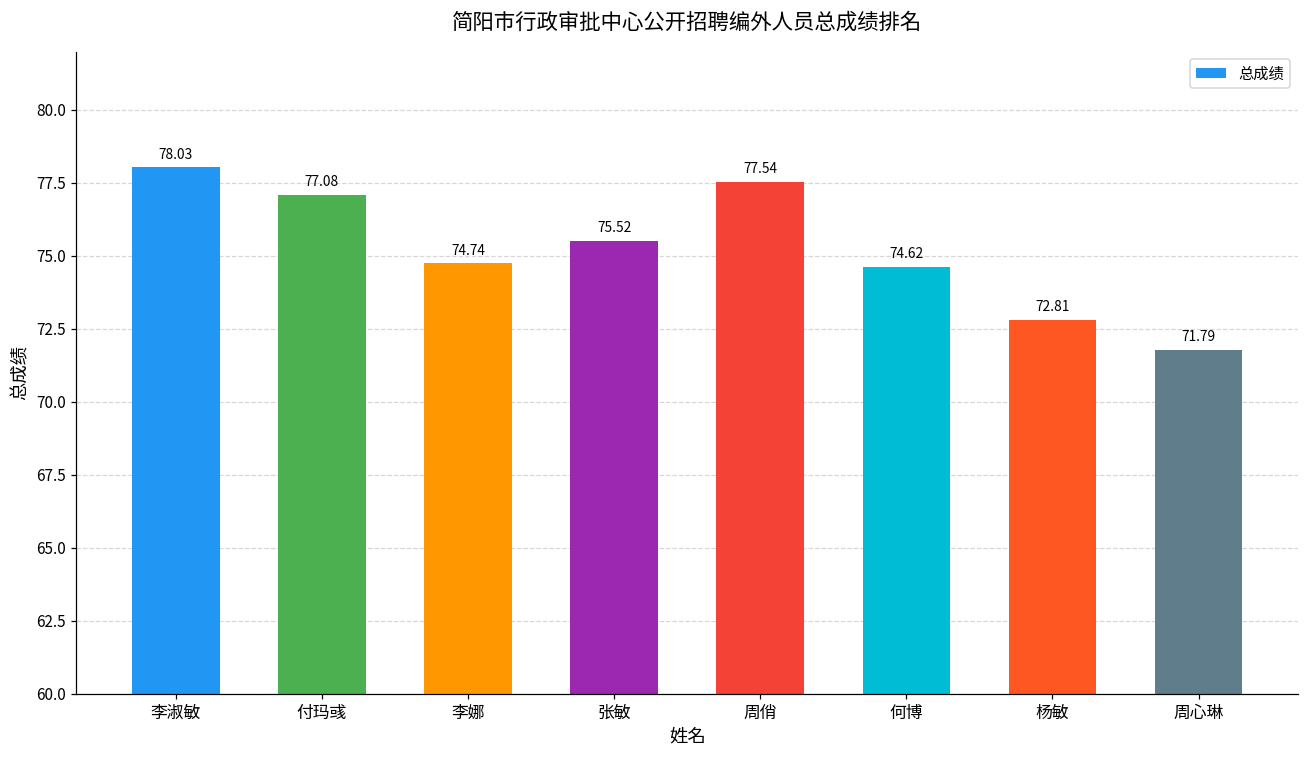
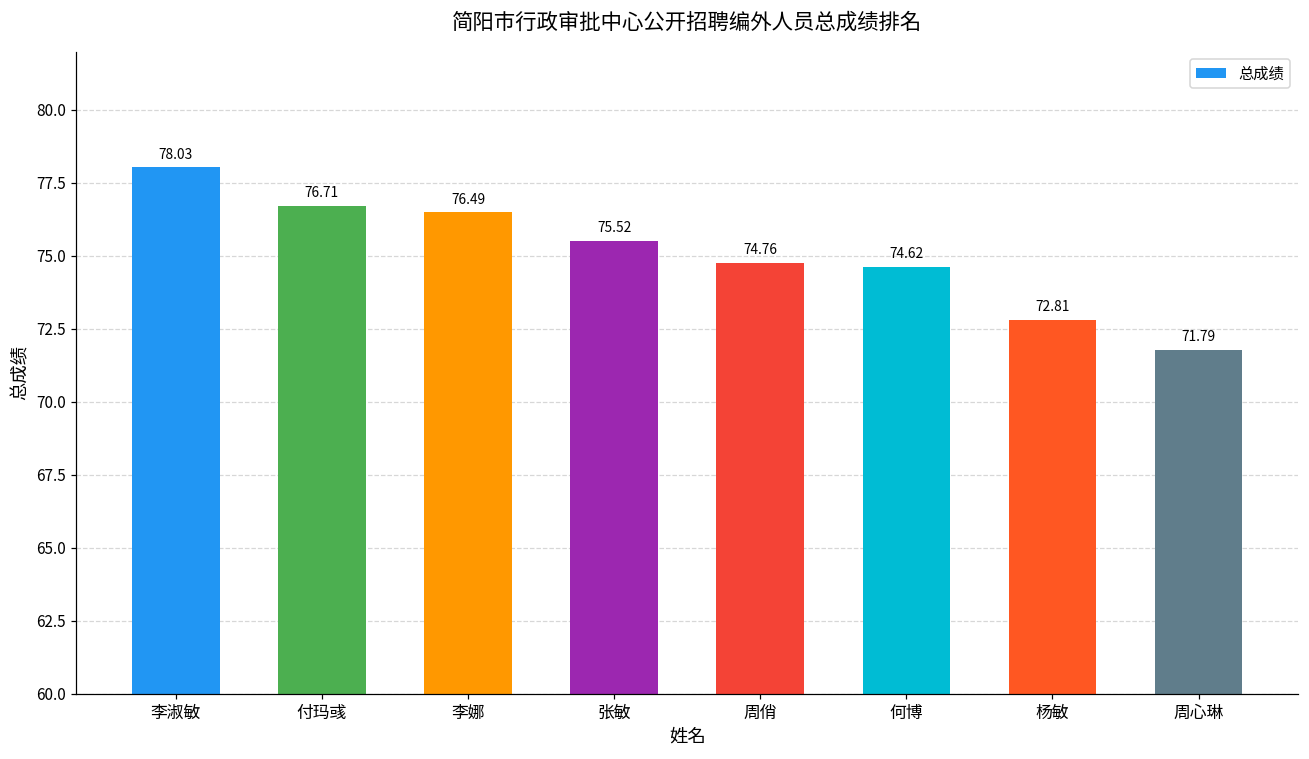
  {
    "李淑敏": 78.03,
-   "付玛彧": 77.08,
-   "李娜": 74.74,
+   "付玛彧": 76.71,
+   "李娜": 76.49,
    "张敏": 75.52,
-   "周俏": 77.54,
+   "周俏": 74.76,
    "何博": 74.62,
    "杨敏": 72.81,
    "周心琳": 71.79
  }
